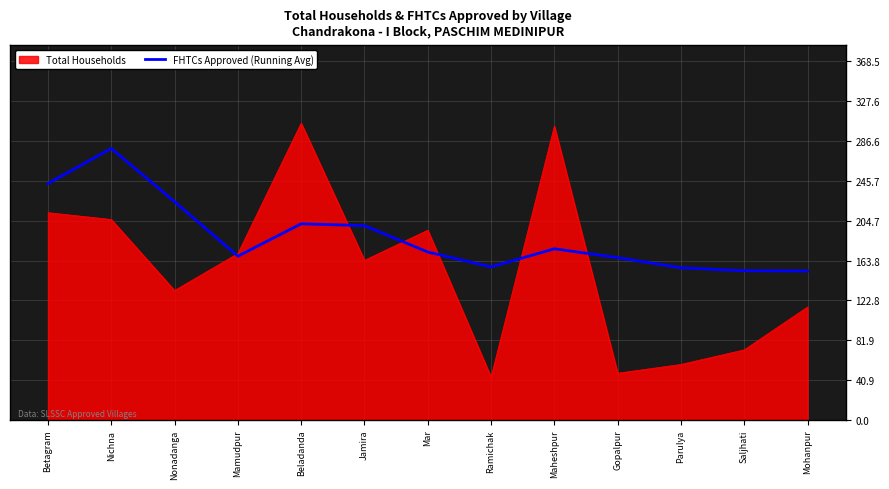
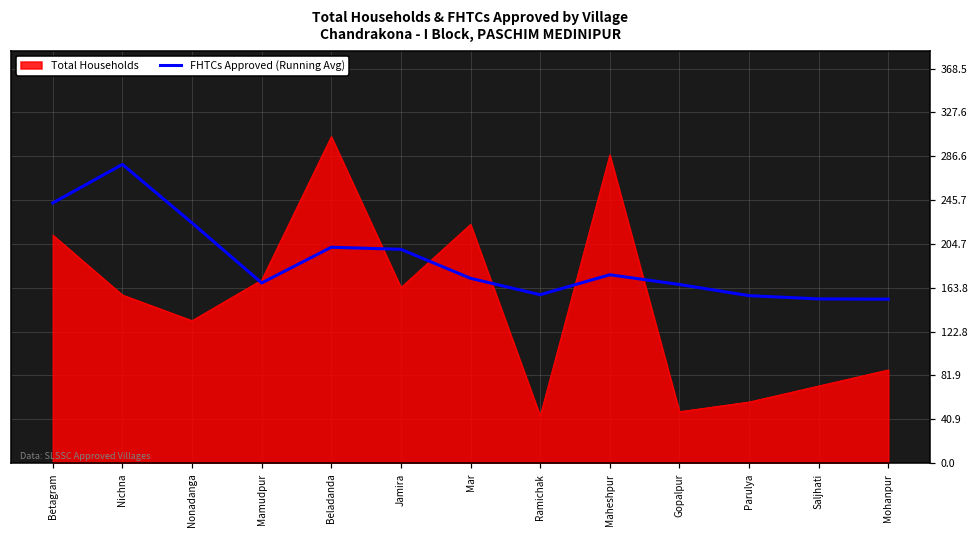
  {
    "Total Households": {
      "Betagram": 210,
-     "Nichna": 210,
+     "Nichna": 160,
      "Nonadanga": 130,
      "Mamudpur": 170,
      "Beladanda": 310,
      "Jamira": 160,
-     "Mar": 200,
+     "Mar": 220,
      "Ramichak": 40,
-     "Maheshpur": 300,
+     "Maheshpur": 290,
      "Gopalpur": 50,
      "Parulya": 60,
      "Saljhati": 70,
-     "Mohanpur": 120
+     "Mohanpur": 90
    },
    "FHTCs Approved (Running Avg)": {
      "Betagram": 240,
      "Nichna": 280,
      "Nonadanga": 220,
      "Mamudpur": 170,
      "Beladanda": 200,
      "Jamira": 200,
      "Mar": 170,
      "Ramichak": 160,
      "Maheshpur": 180,
      "Gopalpur": 170,
      "Parulya": 160,
      "Saljhati": 150,
      "Mohanpur": 150
    }
  }
